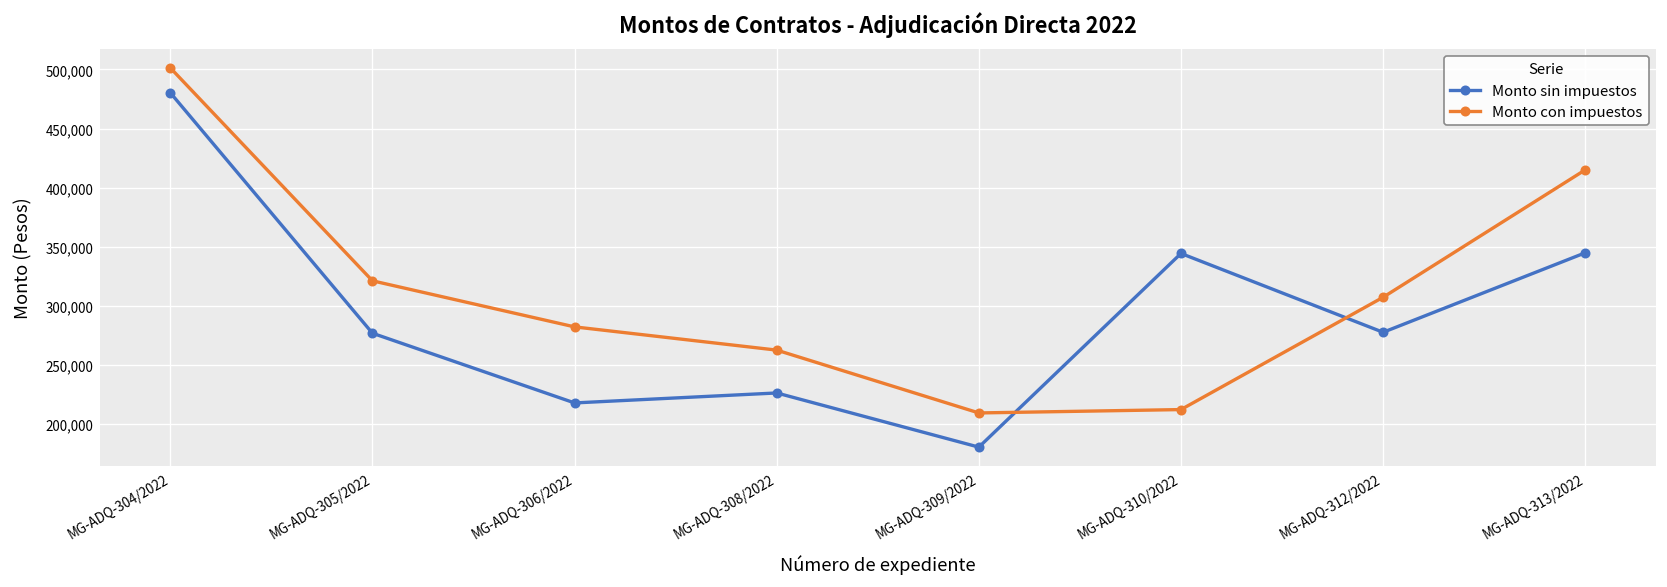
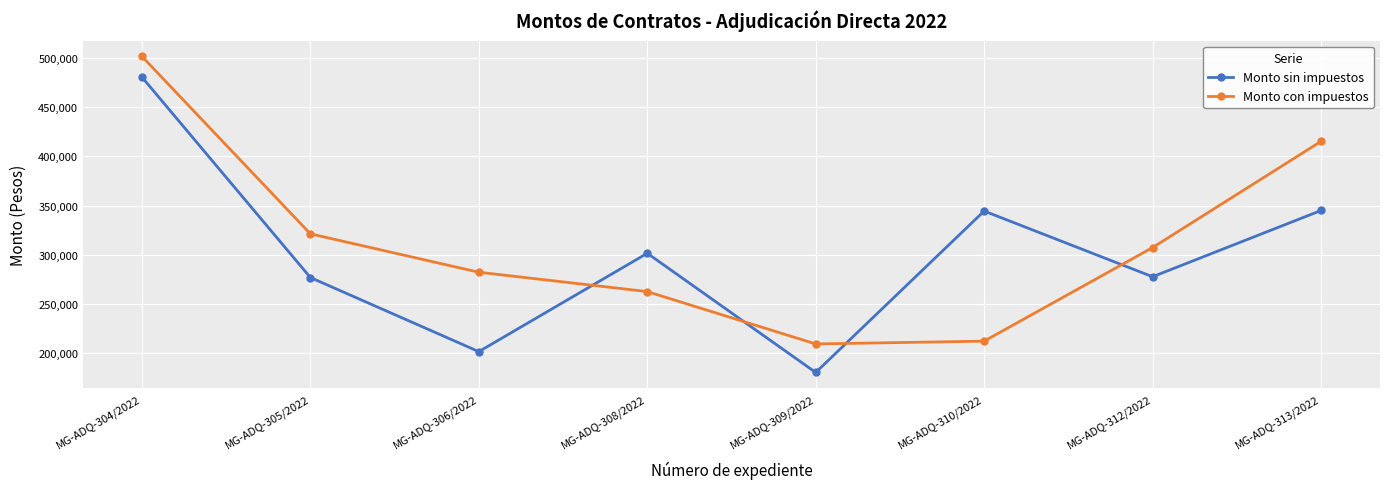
  {
    "Monto sin impuestos": {
      "MG-ADQ-304/2022": "480,000",
      "MG-ADQ-305/2022": "280,000",
-     "MG-ADQ-306/2022": "220,000",
-     "MG-ADQ-308/2022": "230,000",
+     "MG-ADQ-306/2022": "200,000",
+     "MG-ADQ-308/2022": "300,000",
      "MG-ADQ-309/2022": "180,000",
      "MG-ADQ-310/2022": "340,000",
      "MG-ADQ-312/2022": "280,000",
      "MG-ADQ-313/2022": "350,000"
    },
    "Monto con impuestos": {
      "MG-ADQ-304/2022": "500,000",
      "MG-ADQ-305/2022": "320,000",
      "MG-ADQ-306/2022": "280,000",
      "MG-ADQ-308/2022": "260,000",
      "MG-ADQ-309/2022": "210,000",
      "MG-ADQ-310/2022": "210,000",
      "MG-ADQ-312/2022": "310,000",
      "MG-ADQ-313/2022": "420,000"
    }
  }
